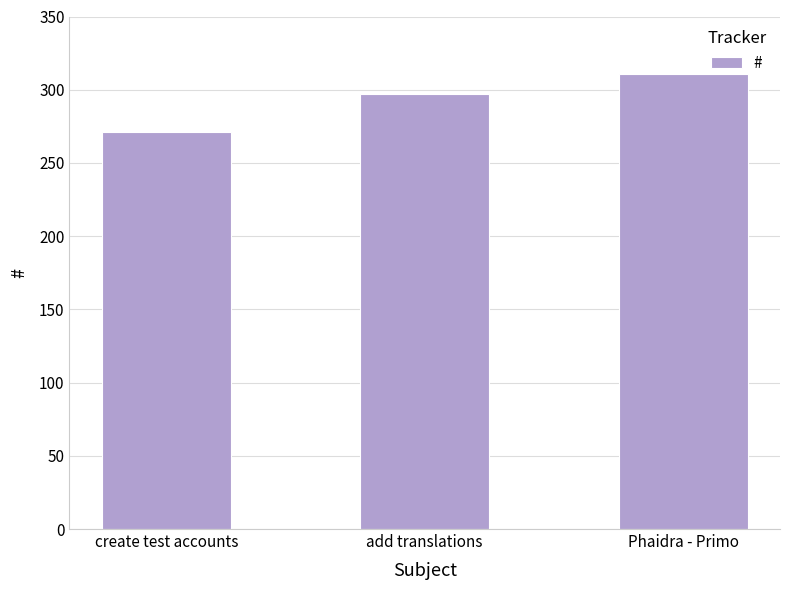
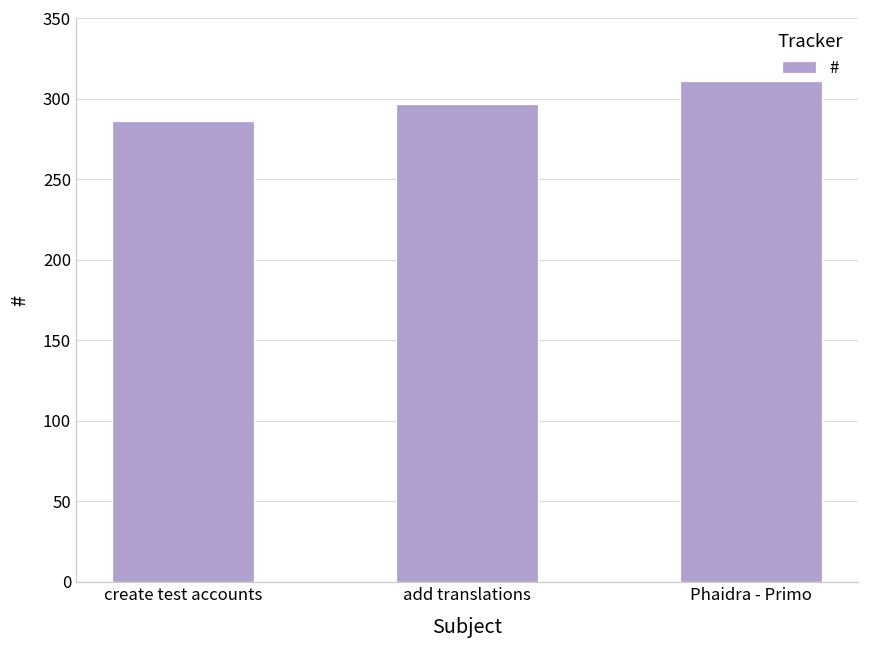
  {
-   "create test accounts": 271,
+   "create test accounts": 286,
    "add translations": 297,
    "Phaidra - Primo": 311
  }
